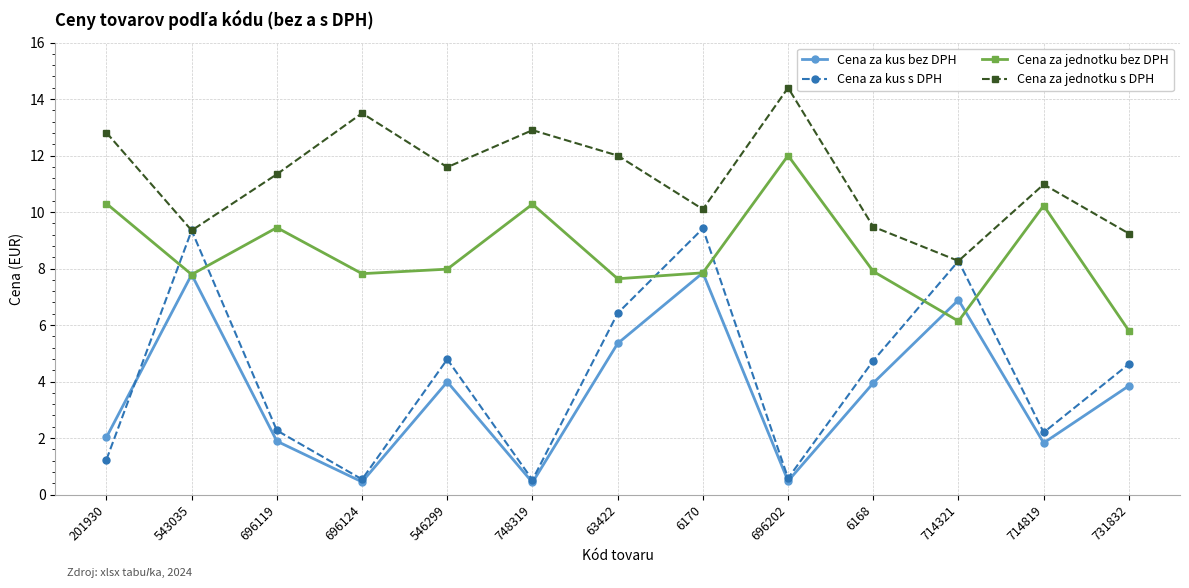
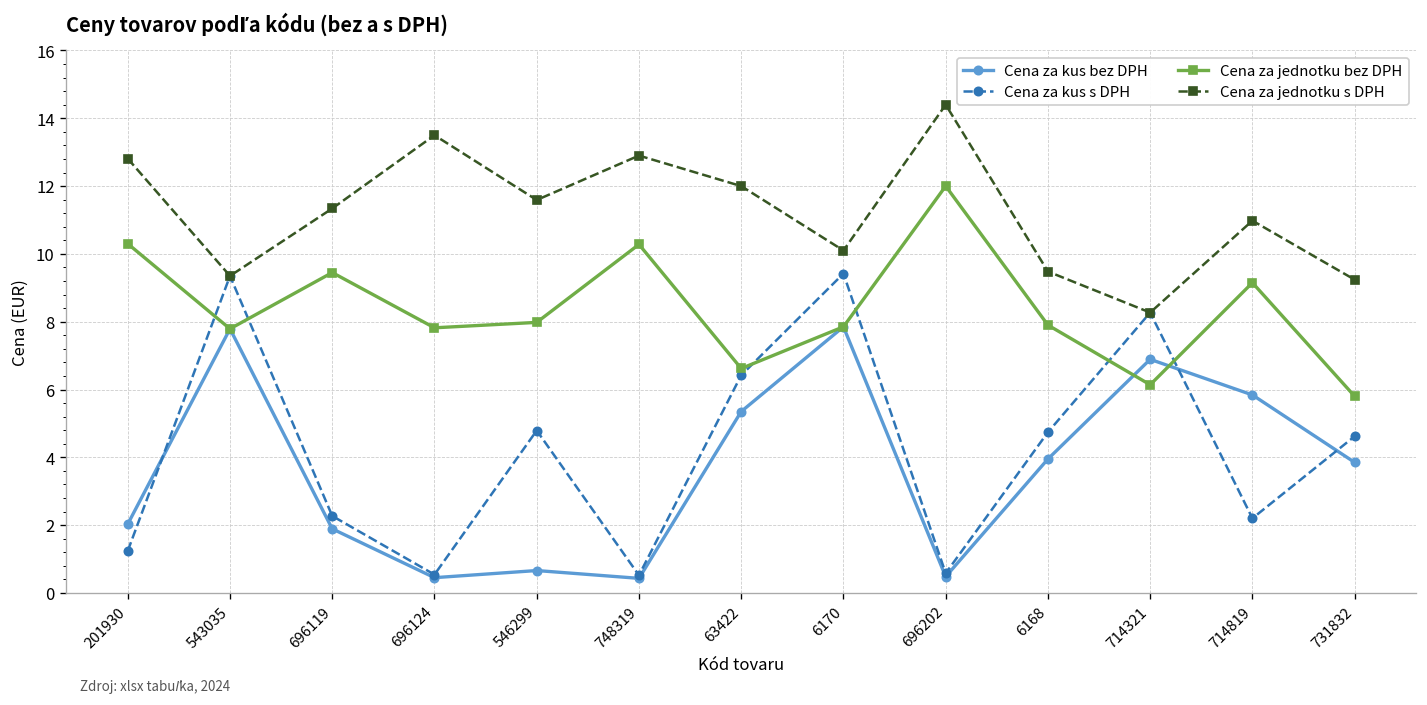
  {
    "Cena za kus bez DPH": {
      "201930": 2.0,
      "696119": 1.9,
-     "546299": 4.0,
+     "546299": 0.7,
      "748319": 0.4,
      "63422": 5.4,
      "696202": 0.5,
      "6168": 4.0,
      "714321": 6.9,
-     "714819": 1.8,
+     "714819": 5.8,
      "731832": 3.9
    },
    "Cena za kus s DPH": {
      "201930": 1.2,
      "696119": 2.3,
      "546299": 4.8,
      "748319": 0.5,
      "63422": 6.4,
      "6170": 9.4,
      "696202": 0.6,
      "6168": 4.7,
      "714819": 2.2,
      "731832": 4.6
    },
    "Cena za jednotku bez DPH": {
      "201930": 10.3,
      "696119": 9.5,
      "696124": 7.8,
      "546299": 8.0,
      "748319": 10.3,
-     "63422": 7.6,
+     "63422": 6.6,
      "696202": 12.0,
      "6168": 7.9,
      "714321": 6.1,
-     "714819": 10.2,
+     "714819": 9.2,
      "731832": 5.8
    },
    "Cena za jednotku s DPH": {
      "201930": 12.8,
      "696119": 11.3,
      "696124": 13.5,
      "546299": 11.6,
      "748319": 12.9,
      "63422": 12.0,
      "6170": 10.1,
      "696202": 14.4,
      "6168": 9.5,
      "714819": 11.0,
      "731832": 9.2
    }
  }
